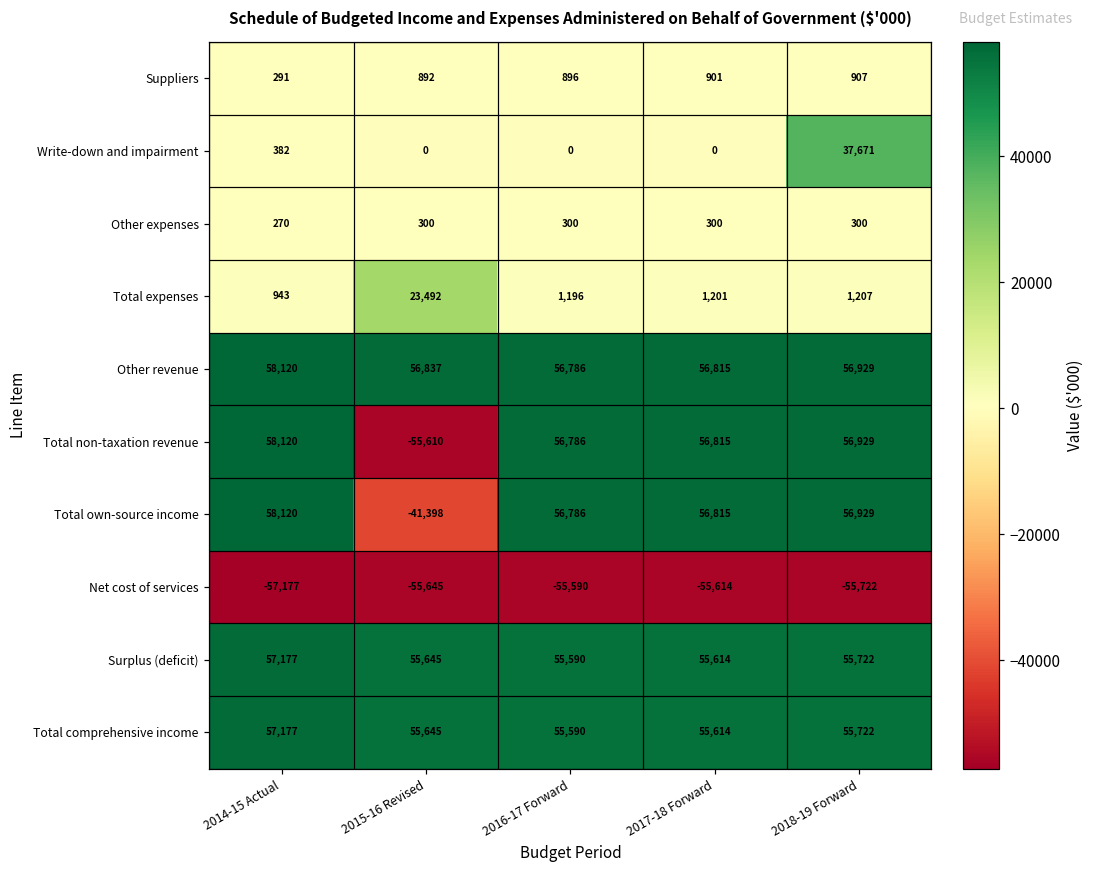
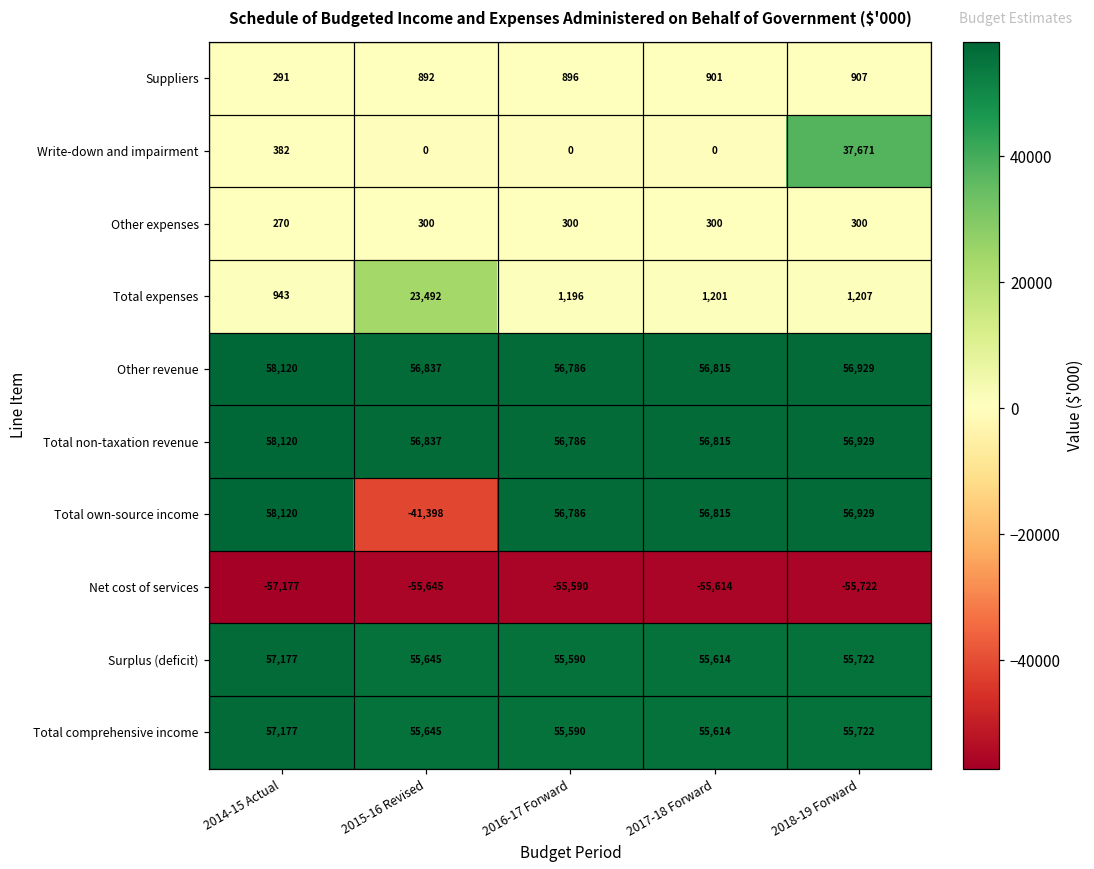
  {
    "Suppliers": {
      "2014-15 Actual": "291",
      "2015-16 Revised": "892",
      "2016-17 Forward": "896",
      "2017-18 Forward": "901",
      "2018-19 Forward": "907"
    },
    "Write-down and impairment": {
      "2014-15 Actual": "382",
      "2015-16 Revised": "0",
      "2016-17 Forward": "0",
      "2017-18 Forward": "0",
      "2018-19 Forward": "37,671"
    },
    "Other expenses": {
      "2014-15 Actual": "270",
      "2015-16 Revised": "300",
      "2016-17 Forward": "300",
      "2017-18 Forward": "300",
      "2018-19 Forward": "300"
    },
    "Total expenses": {
      "2014-15 Actual": "943",
      "2015-16 Revised": "23,492",
      "2016-17 Forward": "1,196",
      "2017-18 Forward": "1,201",
      "2018-19 Forward": "1,207"
    },
    "Other revenue": {
      "2014-15 Actual": "58,120",
      "2015-16 Revised": "56,837",
      "2016-17 Forward": "56,786",
      "2017-18 Forward": "56,815",
      "2018-19 Forward": "56,929"
    },
    "Total non-taxation revenue": {
      "2014-15 Actual": "58,120",
-     "2015-16 Revised": "-55,610",
+     "2015-16 Revised": "56,837",
      "2016-17 Forward": "56,786",
      "2017-18 Forward": "56,815",
      "2018-19 Forward": "56,929"
    },
    "Total own-source income": {
      "2014-15 Actual": "58,120",
      "2015-16 Revised": "-41,398",
      "2016-17 Forward": "56,786",
      "2017-18 Forward": "56,815",
      "2018-19 Forward": "56,929"
    },
    "Net cost of services": {
      "2014-15 Actual": "-57,177",
      "2015-16 Revised": "-55,645",
      "2016-17 Forward": "-55,590",
      "2017-18 Forward": "-55,614",
      "2018-19 Forward": "-55,722"
    },
    "Surplus (deficit)": {
      "2014-15 Actual": "57,177",
      "2015-16 Revised": "55,645",
      "2016-17 Forward": "55,590",
      "2017-18 Forward": "55,614",
      "2018-19 Forward": "55,722"
    },
    "Total comprehensive income": {
      "2014-15 Actual": "57,177",
      "2015-16 Revised": "55,645",
      "2016-17 Forward": "55,590",
      "2017-18 Forward": "55,614",
      "2018-19 Forward": "55,722"
    }
  }
